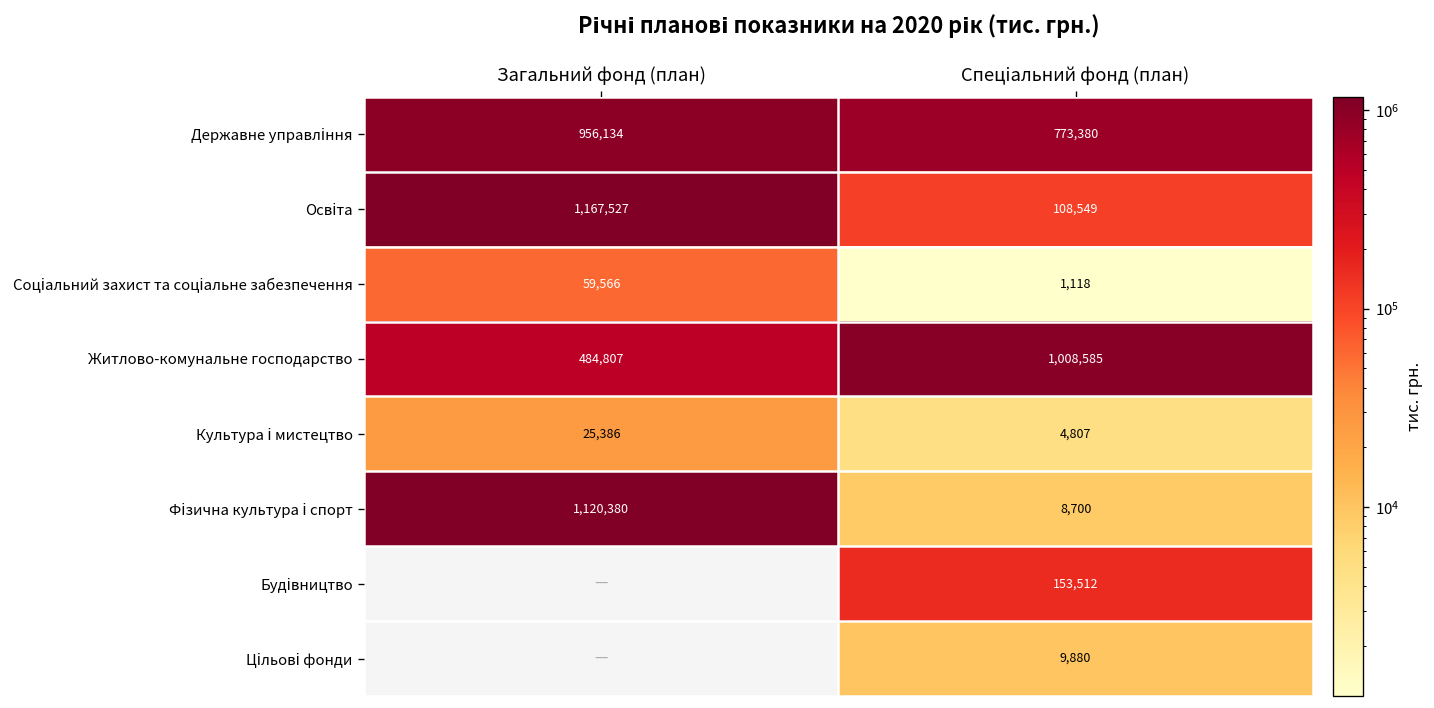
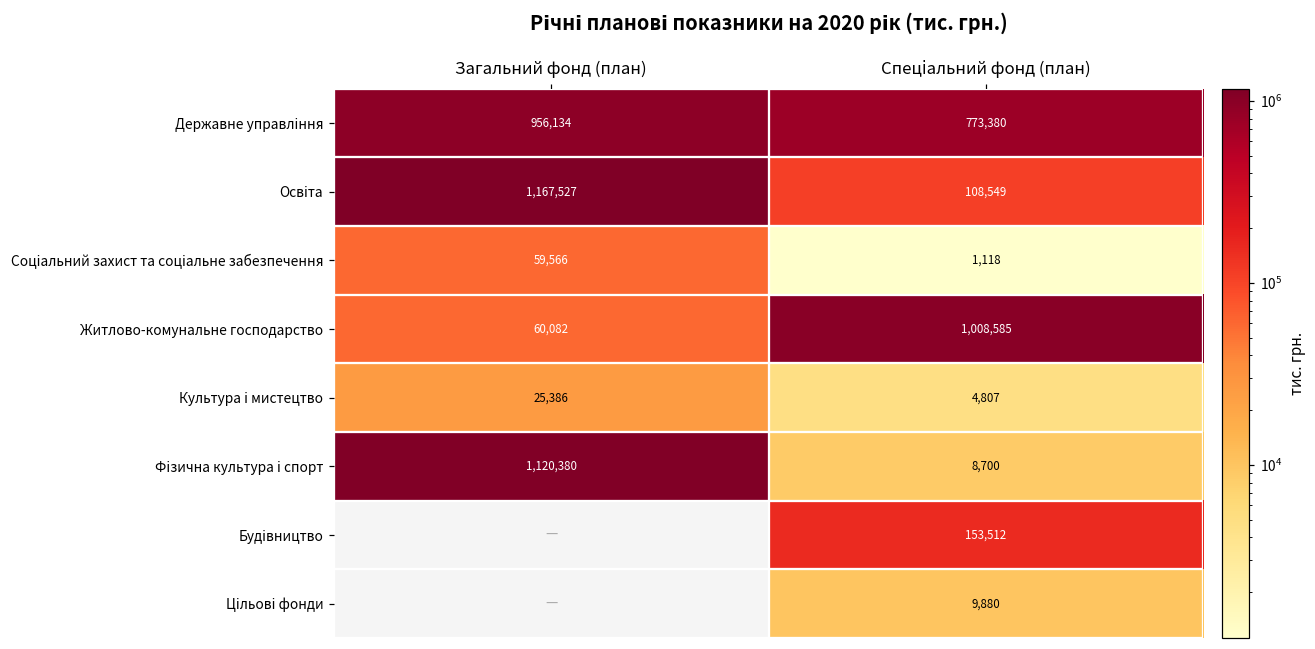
  {
    "Державне управління": {
      "Загальний фонд (план)": "956,134",
      "Спеціальний фонд (план)": "773,380"
    },
    "Освіта": {
      "Загальний фонд (план)": "1,167,527",
      "Спеціальний фонд (план)": "108,549"
    },
    "Соціальний захист та соціальне забезпечення": {
      "Загальний фонд (план)": "59,566",
      "Спеціальний фонд (план)": "1,118"
    },
    "Житлово-комунальне господарство": {
-     "Загальний фонд (план)": "484,807",
+     "Загальний фонд (план)": "60,082",
      "Спеціальний фонд (план)": "1,008,585"
    },
    "Культура і мистецтво": {
      "Загальний фонд (план)": "25,386",
      "Спеціальний фонд (план)": "4,807"
    },
    "Фізична культура і спорт": {
      "Загальний фонд (план)": "1,120,380",
      "Спеціальний фонд (план)": "8,700"
    },
    "Будівництво": {
      "Спеціальний фонд (план)": "153,512"
    },
    "Цільові фонди": {
      "Спеціальний фонд (план)": "9,880"
    }
  }
